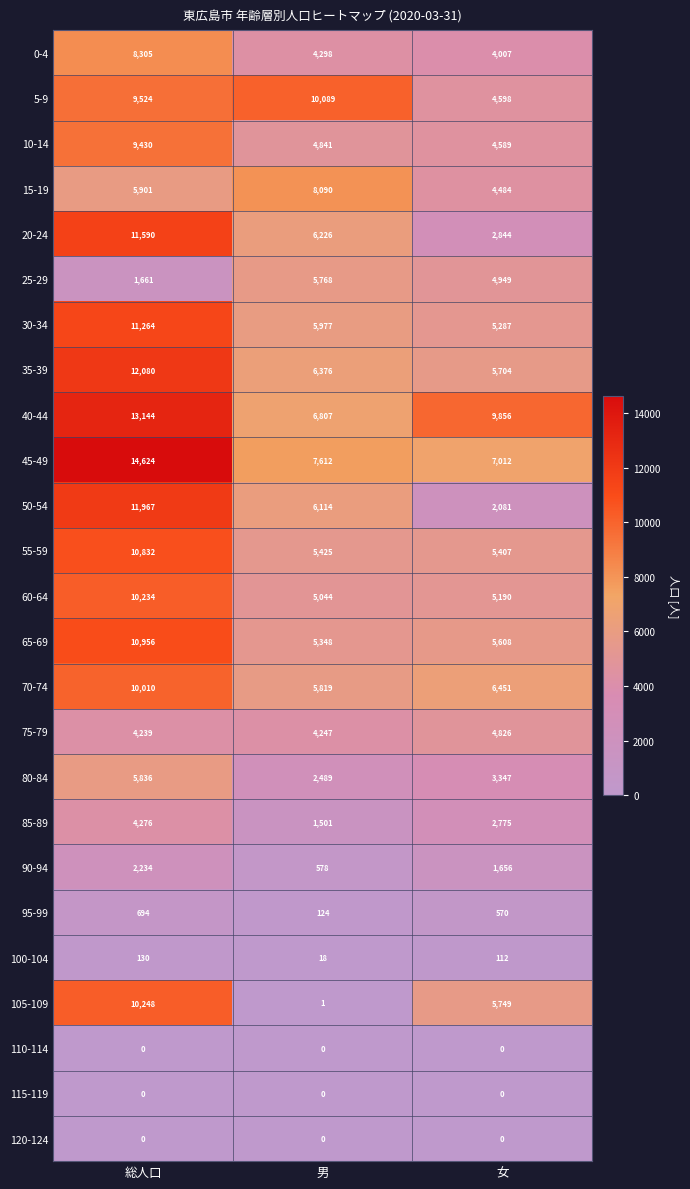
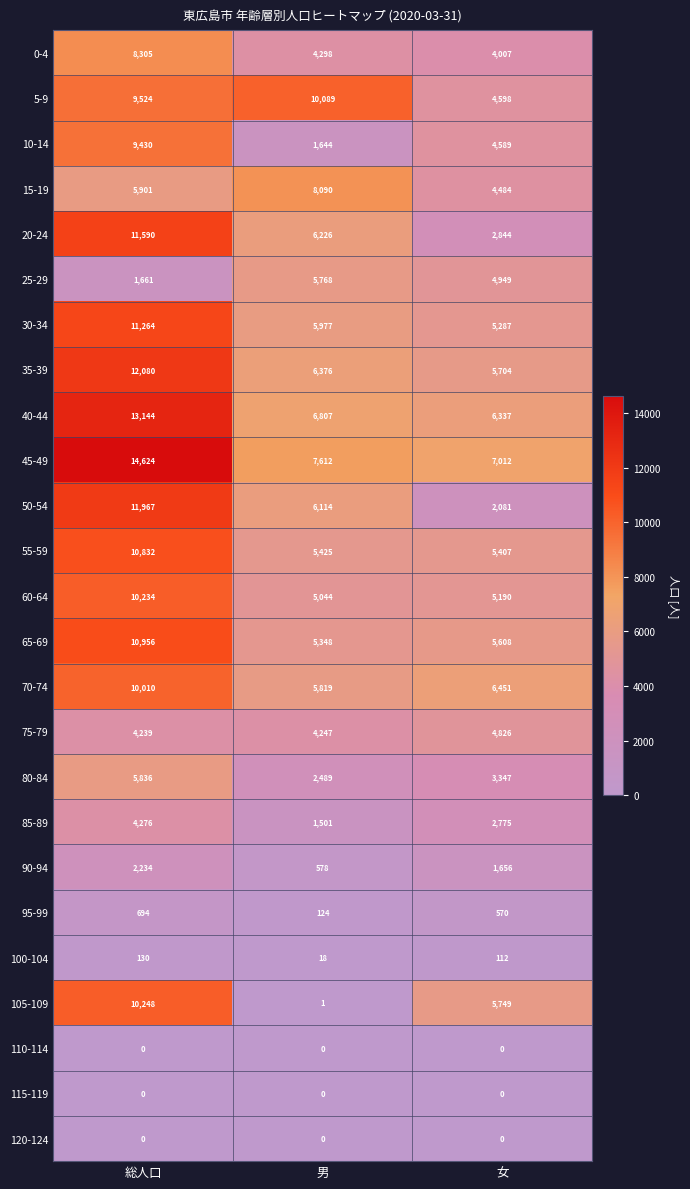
  {
    "0-4": {
      "総人口": "8,305",
      "男": "4,298",
      "女": "4,007"
    },
    "5-9": {
      "総人口": "9,524",
      "男": "10,089",
      "女": "4,598"
    },
    "10-14": {
      "総人口": "9,430",
-     "男": "4,841",
+     "男": "1,644",
      "女": "4,589"
    },
    "15-19": {
      "総人口": "5,901",
      "男": "8,090",
      "女": "4,484"
    },
    "20-24": {
      "総人口": "11,590",
      "男": "6,226",
      "女": "2,844"
    },
    "25-29": {
      "総人口": "1,661",
      "男": "5,768",
      "女": "4,949"
    },
    "30-34": {
      "総人口": "11,264",
      "男": "5,977",
      "女": "5,287"
    },
    "35-39": {
      "総人口": "12,080",
      "男": "6,376",
      "女": "5,704"
    },
    "40-44": {
      "総人口": "13,144",
      "男": "6,807",
-     "女": "9,856"
+     "女": "6,337"
    },
    "45-49": {
      "総人口": "14,624",
      "男": "7,612",
      "女": "7,012"
    },
    "50-54": {
      "総人口": "11,967",
      "男": "6,114",
      "女": "2,081"
    },
    "55-59": {
      "総人口": "10,832",
      "男": "5,425",
      "女": "5,407"
    },
    "60-64": {
      "総人口": "10,234",
      "男": "5,044",
      "女": "5,190"
    },
    "65-69": {
      "総人口": "10,956",
      "男": "5,348",
      "女": "5,608"
    },
    "70-74": {
      "総人口": "10,010",
      "男": "5,819",
      "女": "6,451"
    },
    "75-79": {
      "総人口": "4,239",
      "男": "4,247",
      "女": "4,826"
    },
    "80-84": {
      "総人口": "5,836",
      "男": "2,489",
      "女": "3,347"
    },
    "85-89": {
      "総人口": "4,276",
      "男": "1,501",
      "女": "2,775"
    },
    "90-94": {
      "総人口": "2,234",
      "男": "578",
      "女": "1,656"
    },
    "95-99": {
      "総人口": "694",
      "男": "124",
      "女": "570"
    },
    "100-104": {
      "総人口": "130",
      "男": "18",
      "女": "112"
    },
    "105-109": {
      "総人口": "10,248",
      "男": "1",
      "女": "5,749"
    },
    "110-114": {
      "総人口": "0",
      "男": "0",
      "女": "0"
    },
    "115-119": {
      "総人口": "0",
      "男": "0",
      "女": "0"
    },
    "120-124": {
      "総人口": "0",
      "男": "0",
      "女": "0"
    }
  }
